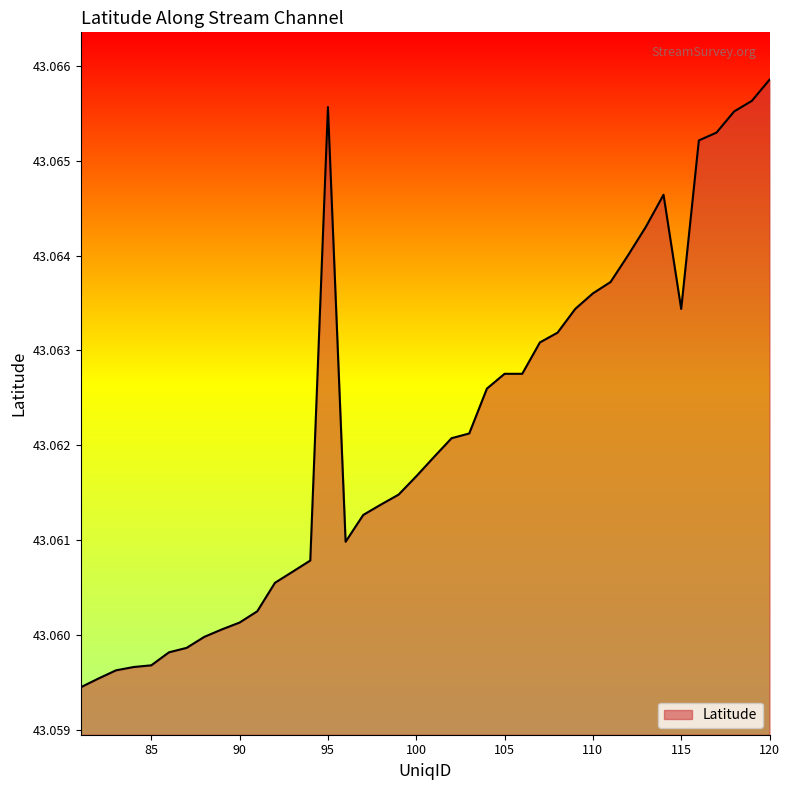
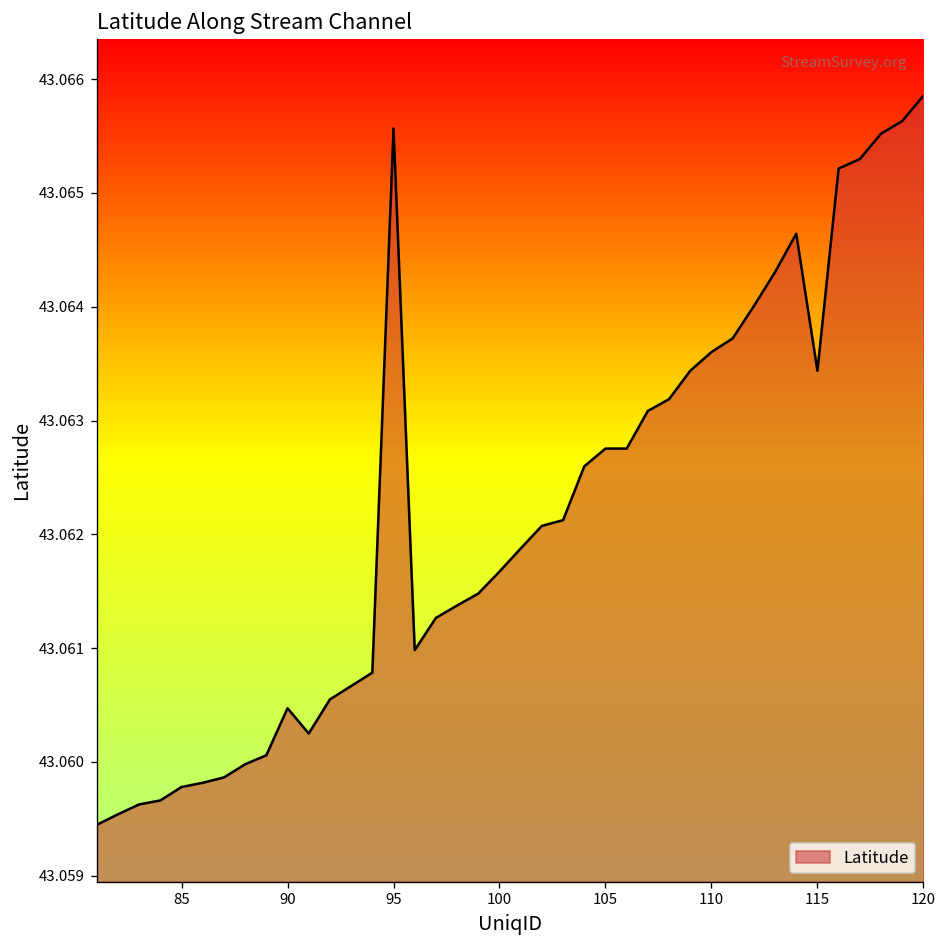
  {
-   "85": 43.0597,
-   "90": 43.0601,
+   "85": 43.0598,
+   "90": 43.0605,
    "95": 43.0656,
    "100": 43.0617,
    "105": 43.0628,
    "110": 43.0636,
    "115": 43.0634,
    "120": 43.0659
  }
